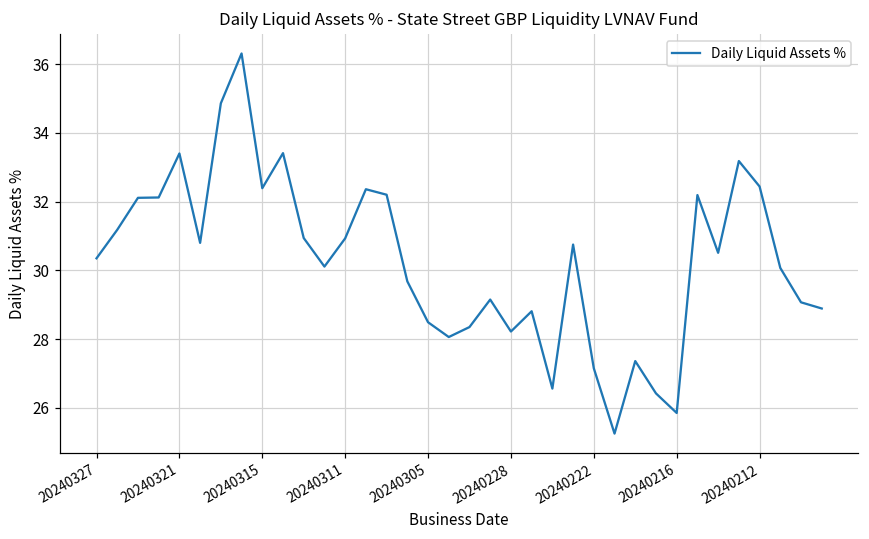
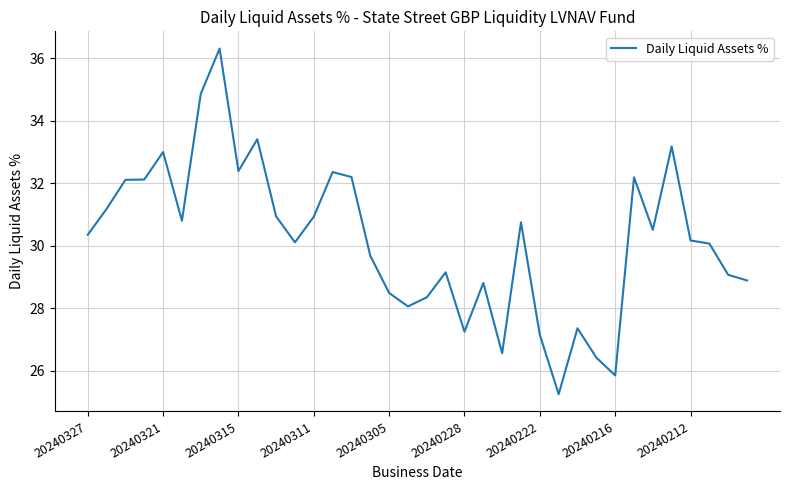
  {
    "20240327": 30.4,
-   "20240321": 33.4,
+   "20240321": 33.0,
    "20240315": 32.4,
    "20240311": 30.9,
    "20240305": 28.5,
-   "20240228": 28.2,
+   "20240228": 27.3,
    "20240222": 27.2,
    "20240216": 25.9,
-   "20240212": 32.4
+   "20240212": 30.2
  }
